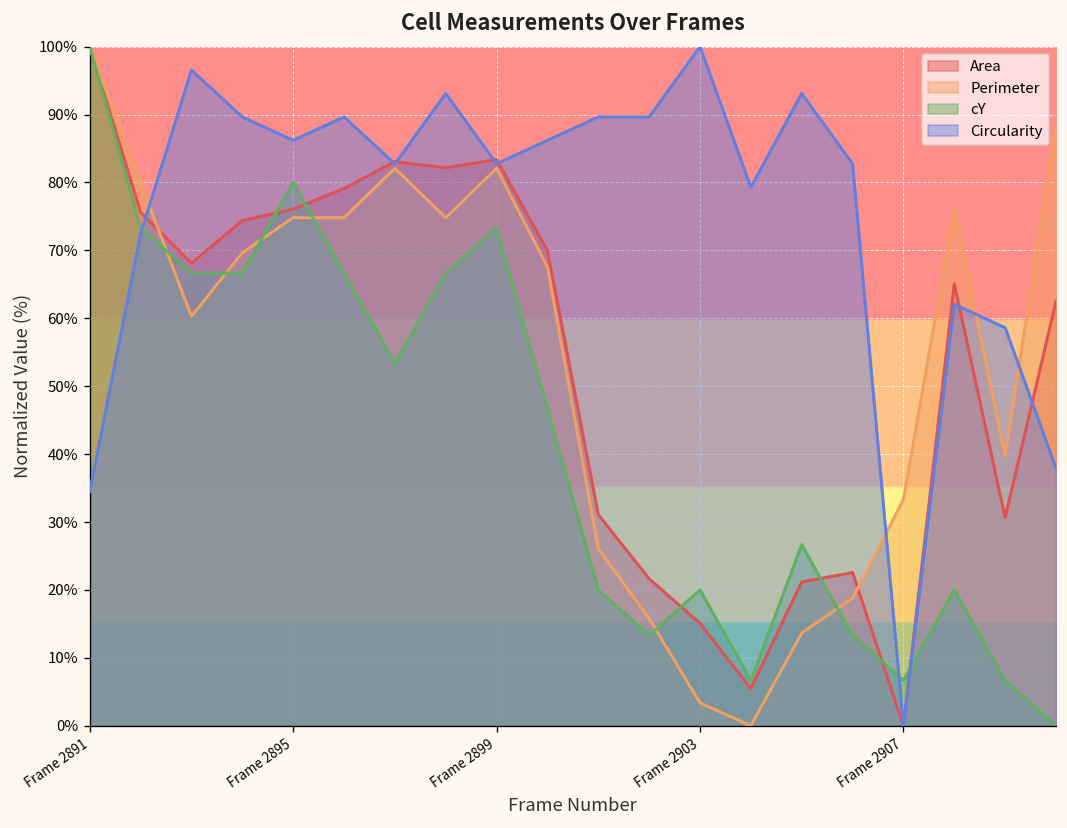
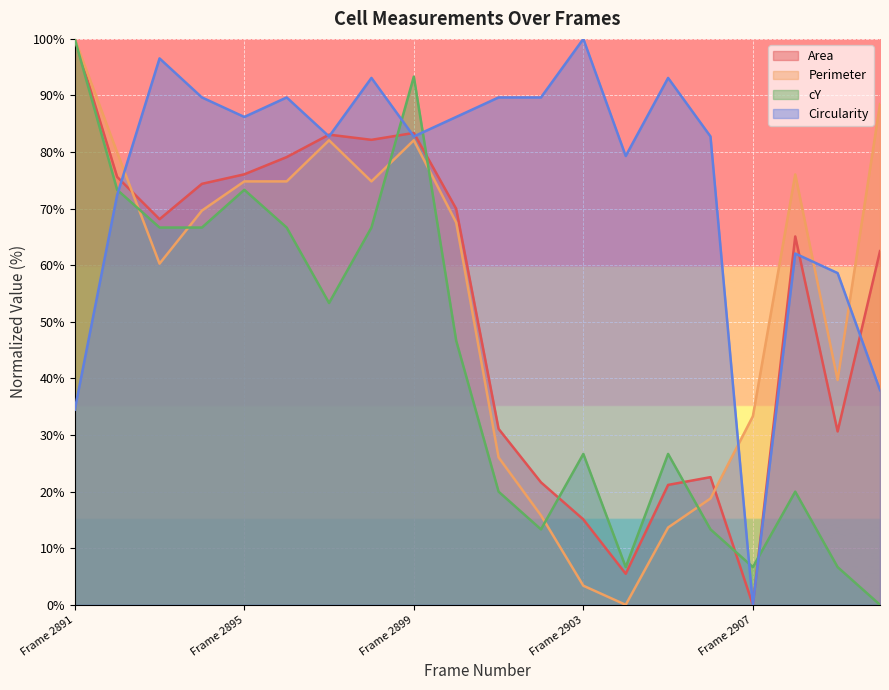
  {
    "cY": {
-     "Frame 2895": "80%",
-     "Frame 2899": "73%",
-     "Frame 2903": "20%",
+     "Frame 2895": "73%",
+     "Frame 2899": "93%",
+     "Frame 2903": "27%",
      "Frame 2907": "7%"
    },
    "Circularity": {
      "Frame 2891": "34%",
      "Frame 2895": "86%",
      "Frame 2899": "83%",
      "Frame 2903": "100%"
    }
  }
